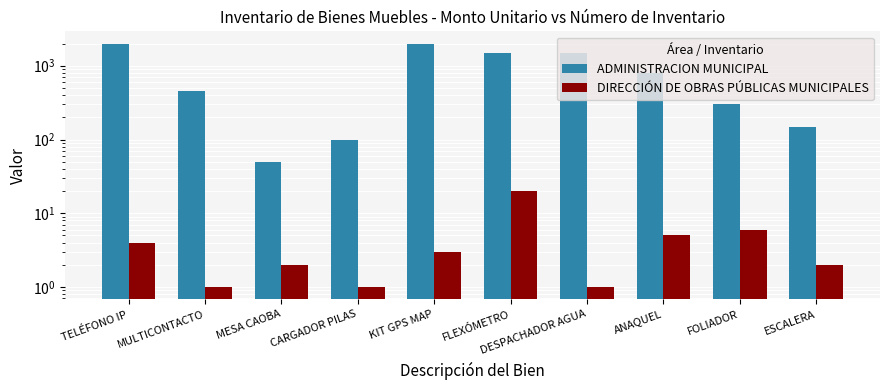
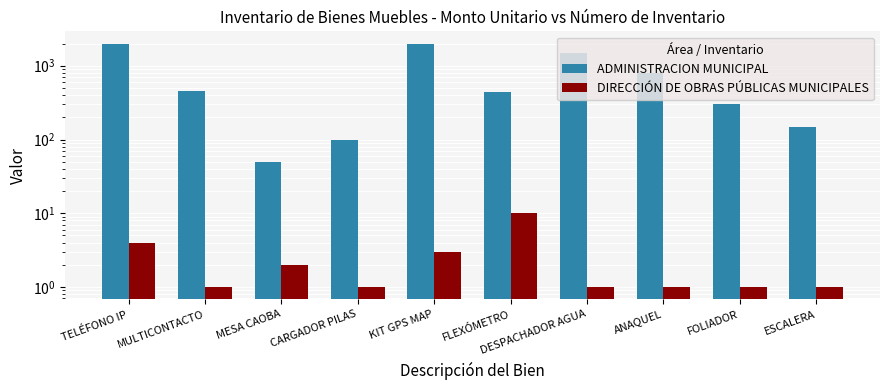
  {
    "ADMINISTRACION MUNICIPAL": {
      "TELÉFONO IP": 2000,
      "MULTICONTACTO": 500,
      "MESA CAOBA": 50,
      "CARGADOR PILAS": 100,
      "KIT GPS MAP": 2000,
-     "FLEXÓMETRO": 1500,
+     "FLEXÓMETRO": 400,
      "FOLIADOR": 300,
      "ESCALERA": 150
    },
    "DIRECCIÓN DE OBRAS PÚBLICAS MUNICIPALES": {
      "TELÉFONO IP": 4,
      "MULTICONTACTO": 1,
      "MESA CAOBA": 2,
      "CARGADOR PILAS": 1,
      "KIT GPS MAP": 3,
-     "FLEXÓMETRO": 20,
+     "FLEXÓMETRO": 10,
      "DESPACHADOR AGUA": 1,
-     "ANAQUEL": 5,
-     "FOLIADOR": 6,
-     "ESCALERA": 2
+     "ANAQUEL": 1,
+     "FOLIADOR": 1,
+     "ESCALERA": 1
    }
  }
